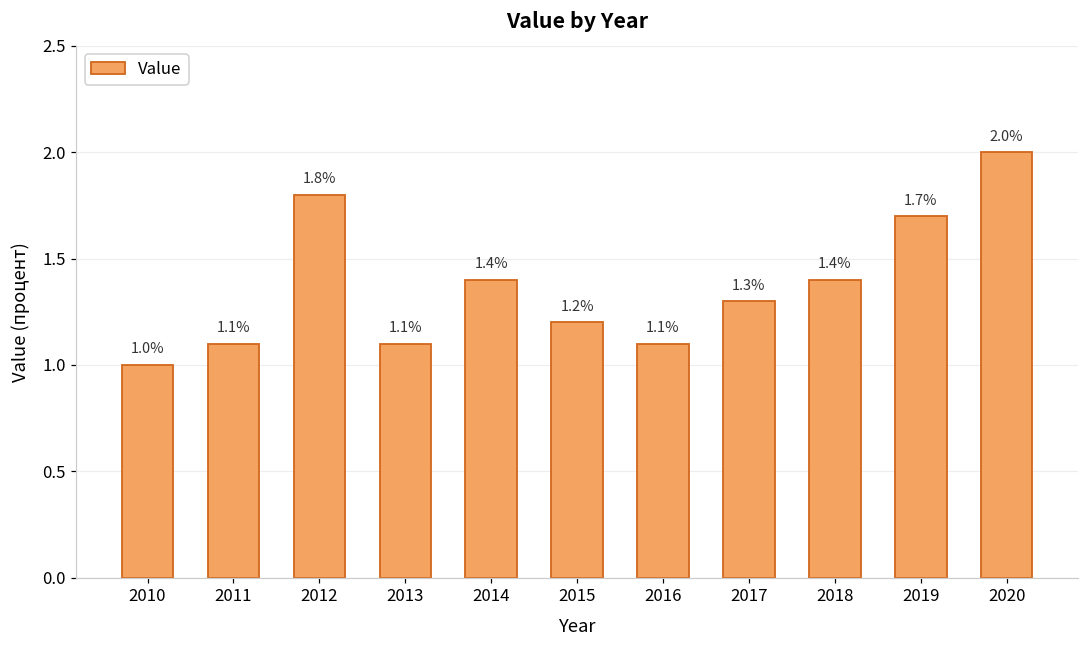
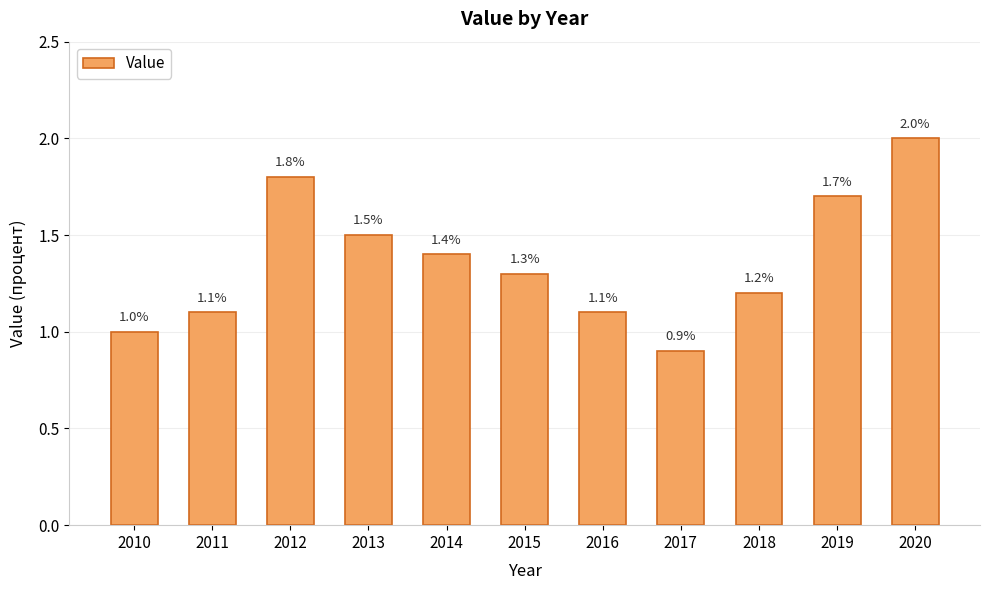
  {
    "2010": "1.0%",
    "2011": "1.1%",
    "2012": "1.8%",
-   "2013": "1.1%",
+   "2013": "1.5%",
    "2014": "1.4%",
-   "2015": "1.2%",
+   "2015": "1.3%",
    "2016": "1.1%",
-   "2017": "1.3%",
-   "2018": "1.4%",
+   "2017": "0.9%",
+   "2018": "1.2%",
    "2019": "1.7%",
    "2020": "2.0%"
  }
